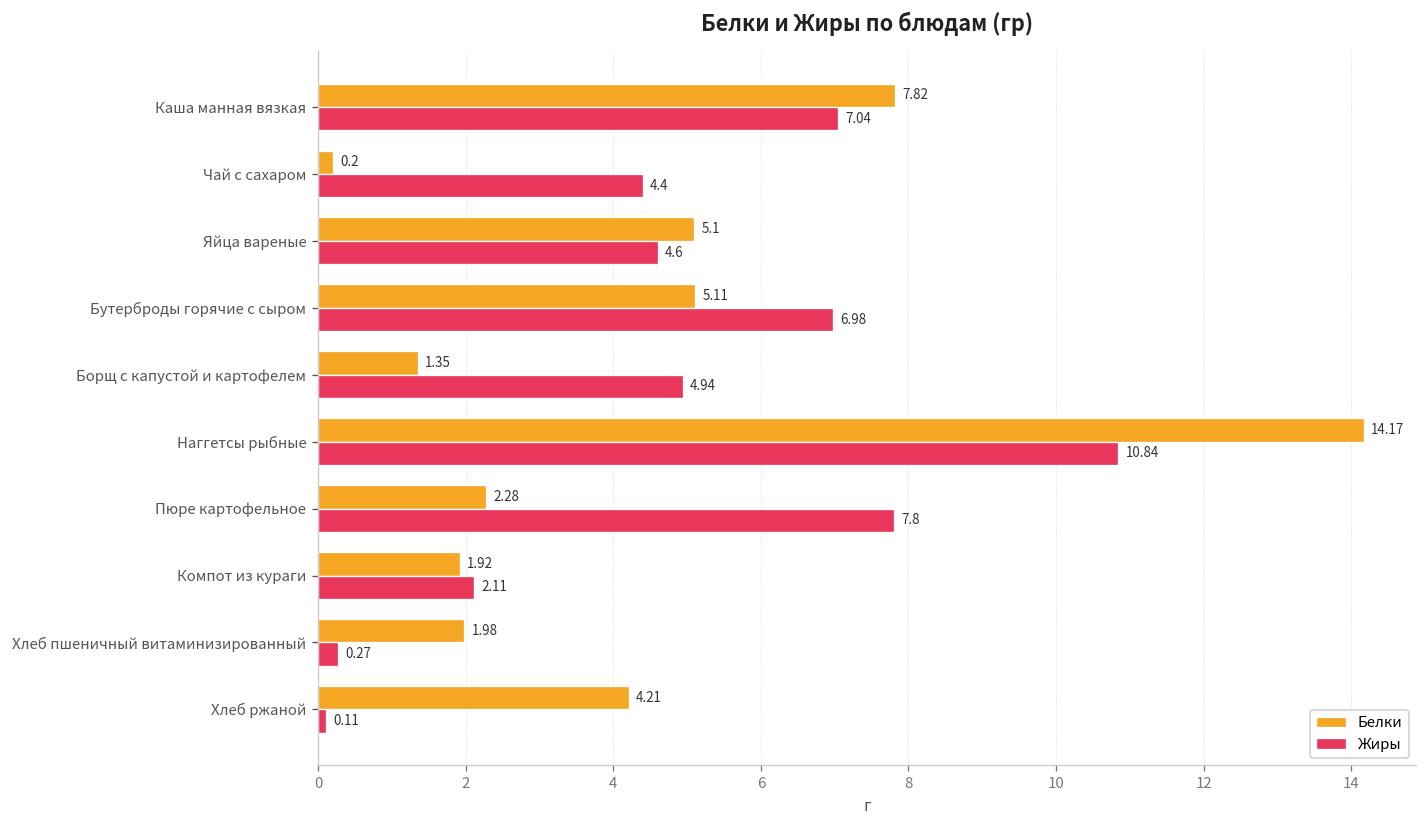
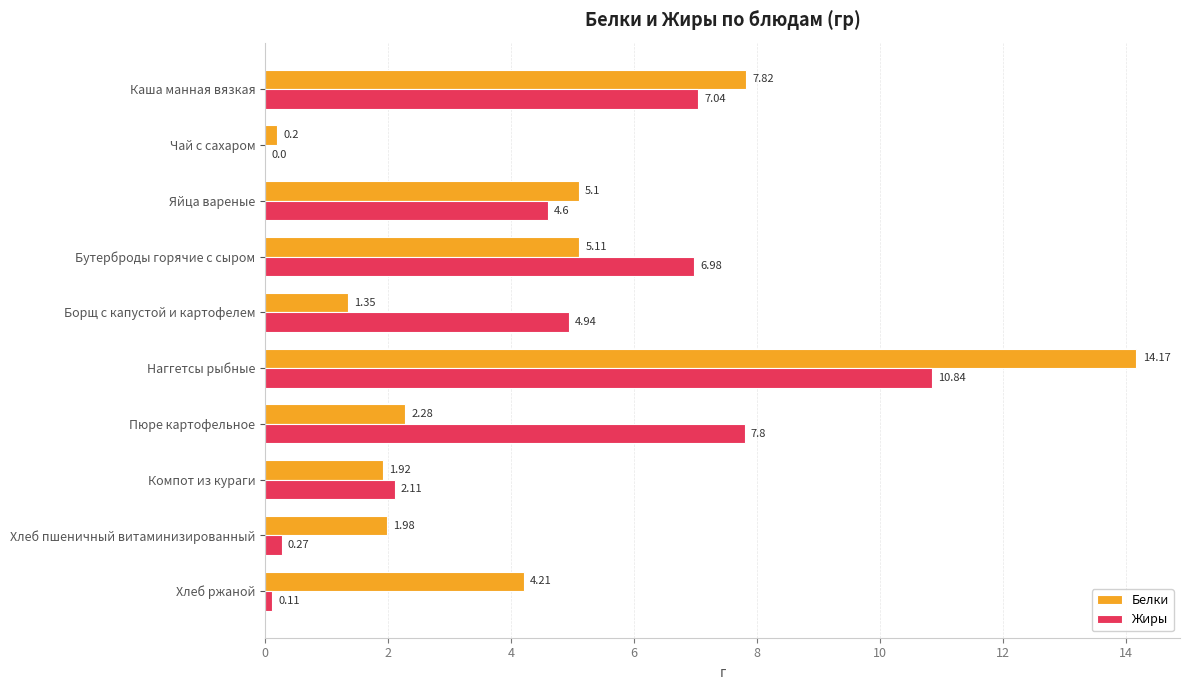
  {
    "Белки": {
      "Каша манная вязкая": 7.82,
      "Чай с сахаром": 0.2,
      "Яйца вареные": 5.1,
      "Бутерброды горячие с сыром": 5.11,
      "Борщ с капустой и картофелем": 1.35,
      "Наггетсы рыбные": 14.17,
      "Пюре картофельное": 2.28,
      "Компот из кураги": 1.92,
      "Хлеб пшеничный витаминизированный": 1.98,
      "Хлеб ржаной": 4.21
    },
    "Жиры": {
      "Каша манная вязкая": 7.04,
-     "Чай с сахаром": 4.4,
+     "Чай с сахаром": 0.0,
      "Яйца вареные": 4.6,
      "Бутерброды горячие с сыром": 6.98,
      "Борщ с капустой и картофелем": 4.94,
      "Наггетсы рыбные": 10.84,
      "Пюре картофельное": 7.8,
      "Компот из кураги": 2.11,
      "Хлеб пшеничный витаминизированный": 0.27,
      "Хлеб ржаной": 0.11
    }
  }
